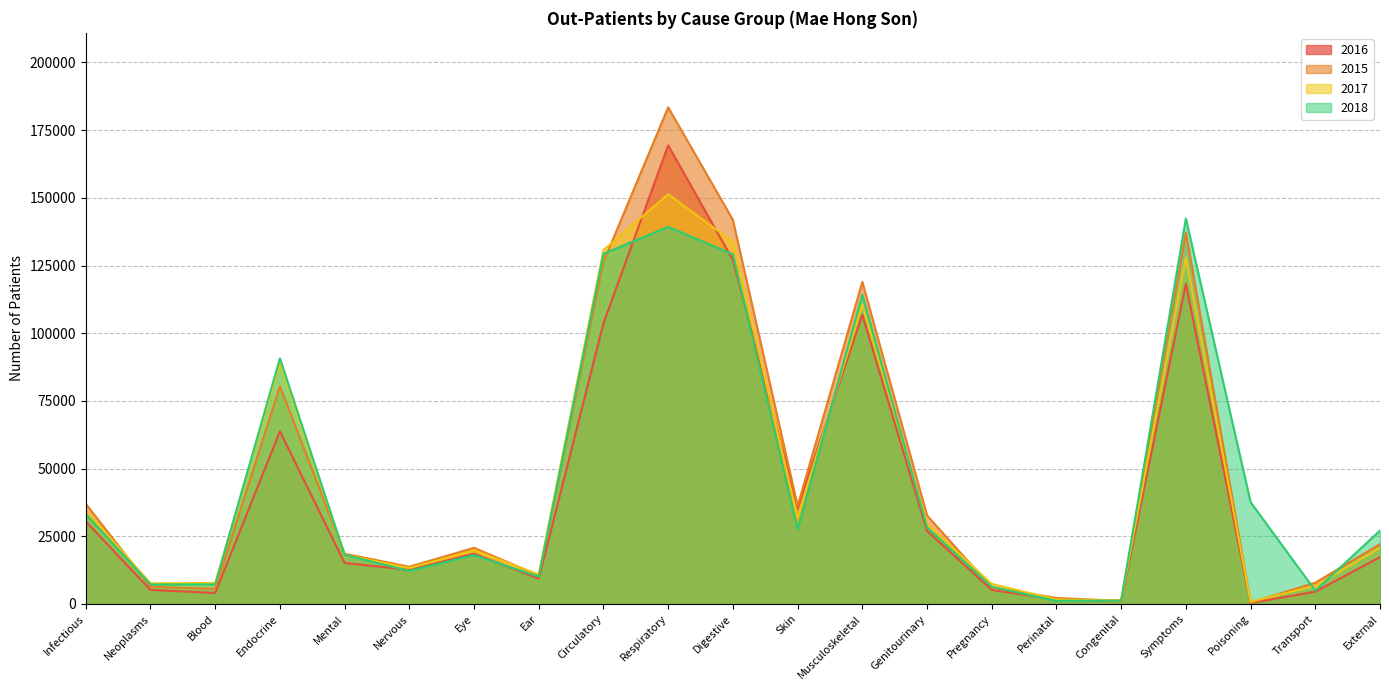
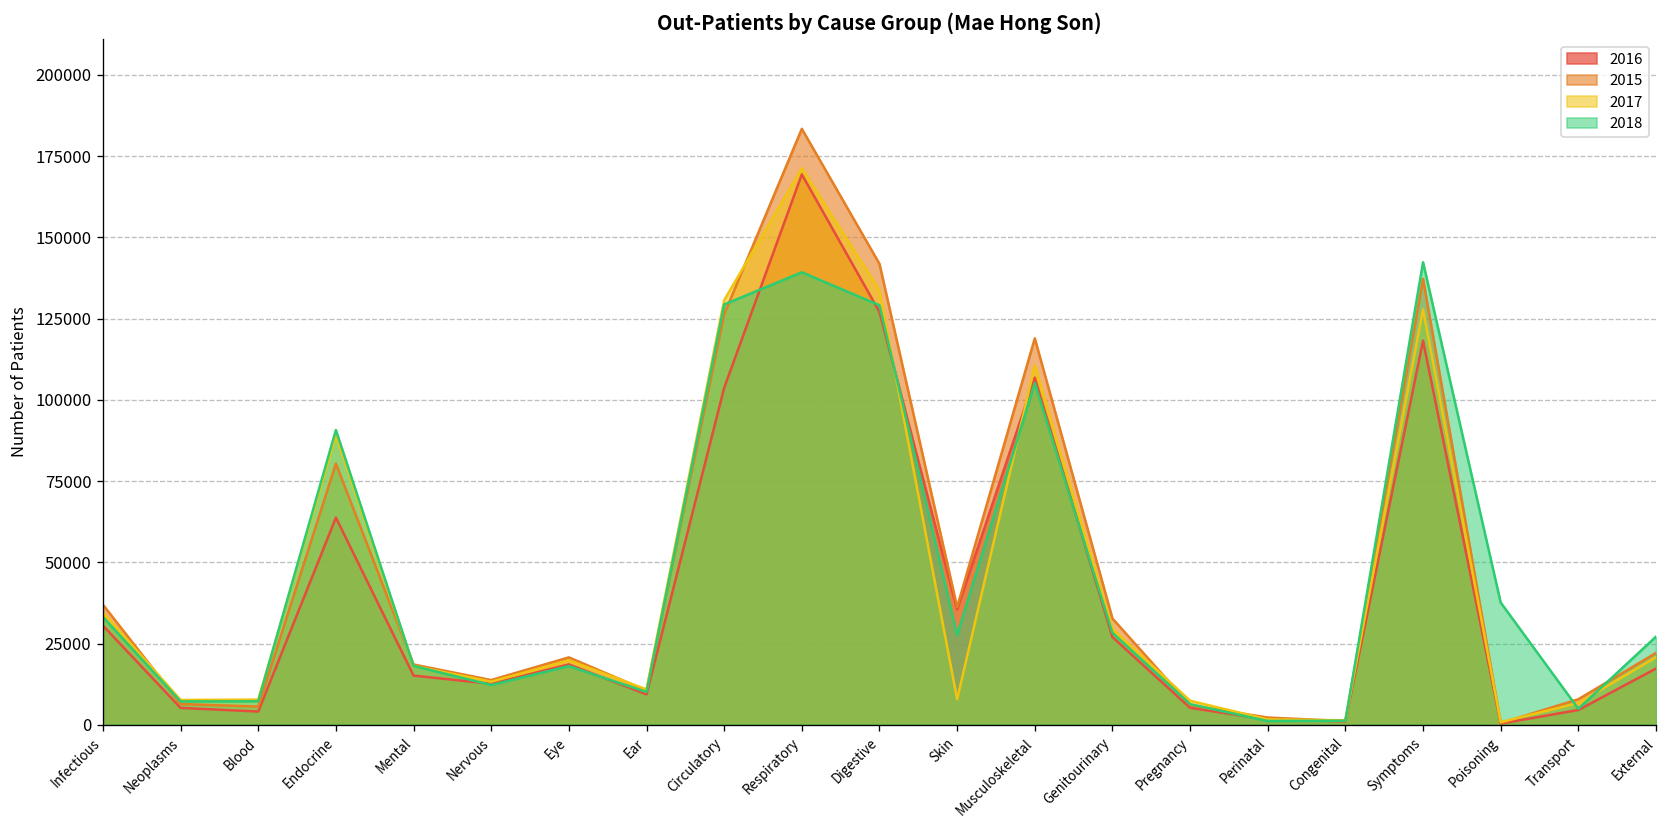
  {
    "2017": {
      "Infectious": 35000,
      "Endocrine": 89000,
      "Circulatory": 131000,
-     "Respiratory": 151000,
+     "Respiratory": 171000,
      "Digestive": 134000,
-     "Skin": 32000,
+     "Skin": 8000,
      "Musculoskeletal": 111000,
      "Genitourinary": 30000,
      "Pregnancy": 7000,
      "Symptoms": 128000,
      "Transport": 7000,
      "External": 21000
    },
    "2018": {
      "Infectious": 33000,
      "Endocrine": 91000,
      "Circulatory": 129000,
      "Respiratory": 139000,
      "Digestive": 129000,
      "Skin": 28000,
-     "Musculoskeletal": 114000,
+     "Musculoskeletal": 105000,
      "Genitourinary": 28000,
      "Symptoms": 142000,
      "Poisoning": 38000,
      "External": 27000
    }
  }
